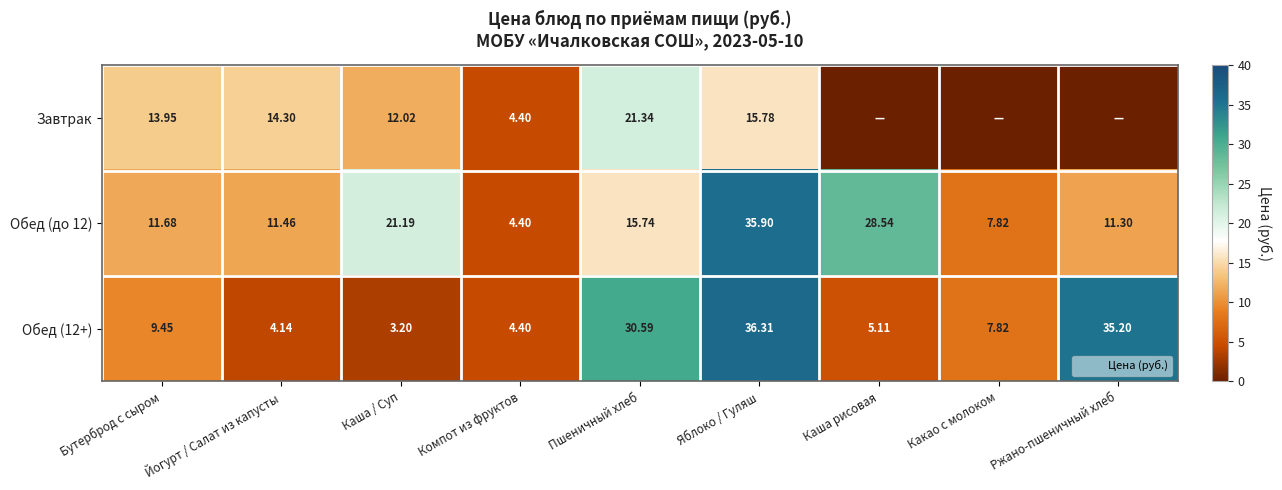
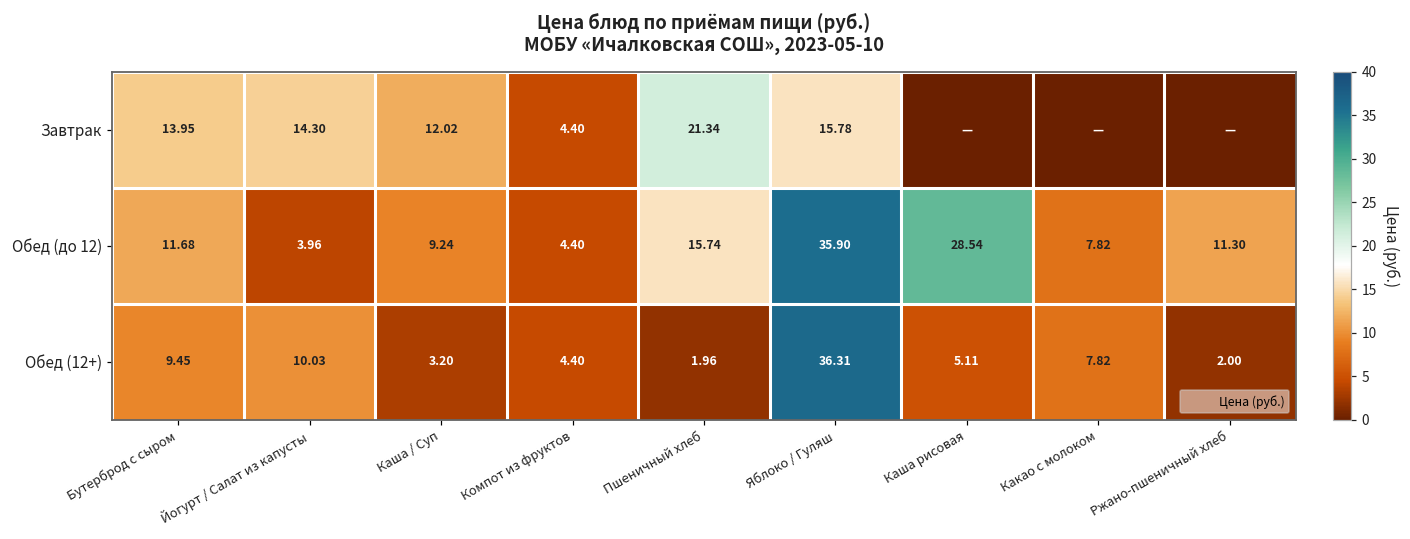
  {
    "Завтрак": {
      "Бутерброд с сыром": 13.95,
      "Йогурт / Салат из капусты": 14.30,
      "Каша / Суп": 12.02,
      "Компот из фруктов": 4.40,
      "Пшеничный хлеб": 21.34,
      "Яблоко / Гуляш": 15.78
    },
    "Обед (до 12)": {
      "Бутерброд с сыром": 11.68,
-     "Йогурт / Салат из капусты": 11.46,
-     "Каша / Суп": 21.19,
+     "Йогурт / Салат из капусты": 3.96,
+     "Каша / Суп": 9.24,
      "Компот из фруктов": 4.40,
      "Пшеничный хлеб": 15.74,
      "Яблоко / Гуляш": 35.90,
      "Каша рисовая": 28.54,
      "Какао с молоком": 7.82,
      "Ржано-пшеничный хлеб": 11.30
    },
    "Обед (12+)": {
      "Бутерброд с сыром": 9.45,
-     "Йогурт / Салат из капусты": 4.14,
+     "Йогурт / Салат из капусты": 10.03,
      "Каша / Суп": 3.20,
      "Компот из фруктов": 4.40,
-     "Пшеничный хлеб": 30.59,
+     "Пшеничный хлеб": 1.96,
      "Яблоко / Гуляш": 36.31,
      "Каша рисовая": 5.11,
      "Какао с молоком": 7.82,
-     "Ржано-пшеничный хлеб": 35.20
+     "Ржано-пшеничный хлеб": 2.00
    }
  }
